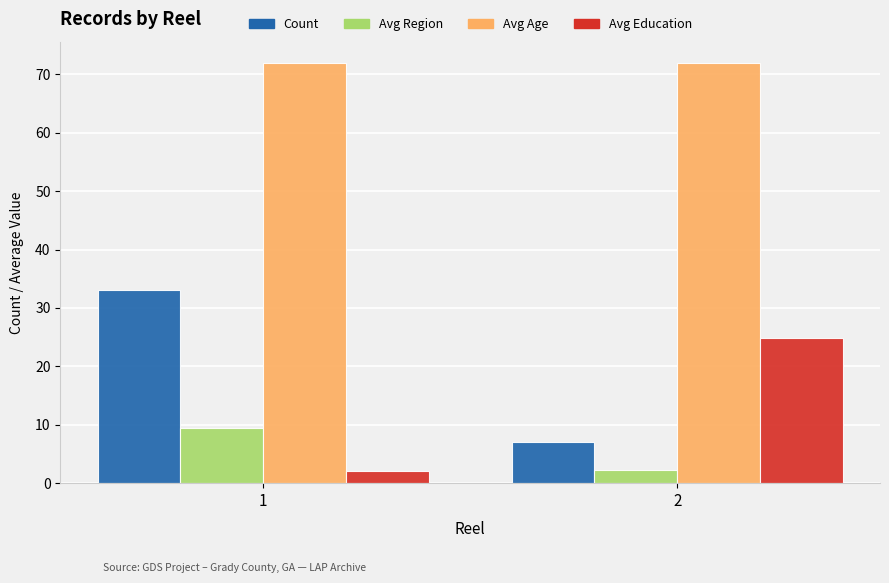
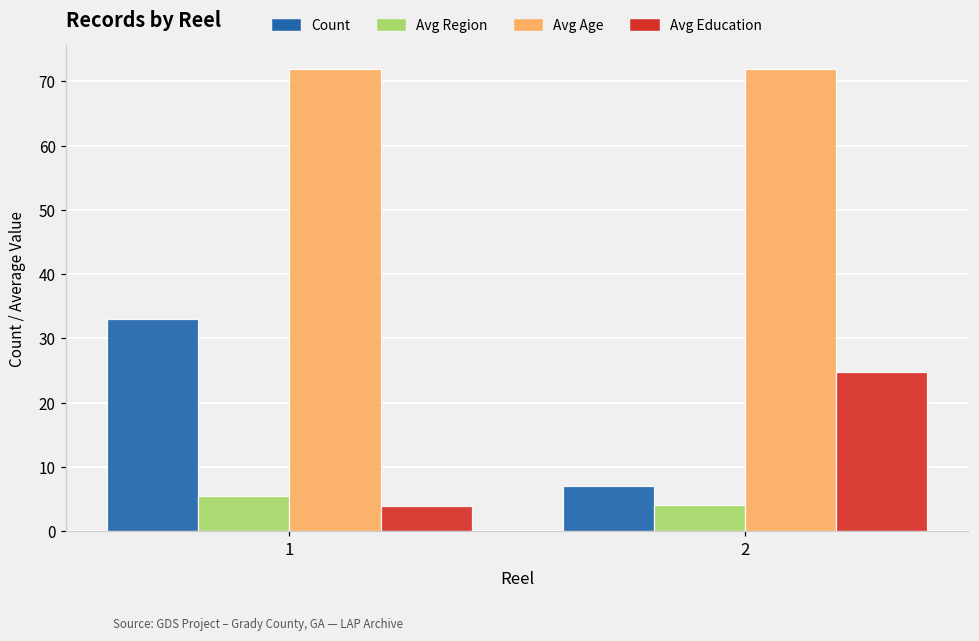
  {
    "Count": {
      "1": 33,
      "2": 7
    },
    "Avg Region": {
-     "1": 10,
-     "2": 2
+     "1": 6,
+     "2": 4
    },
    "Avg Age": {
      "1": 72,
      "2": 72
    },
    "Avg Education": {
-     "1": 2,
+     "1": 4,
      "2": 25
    }
  }
